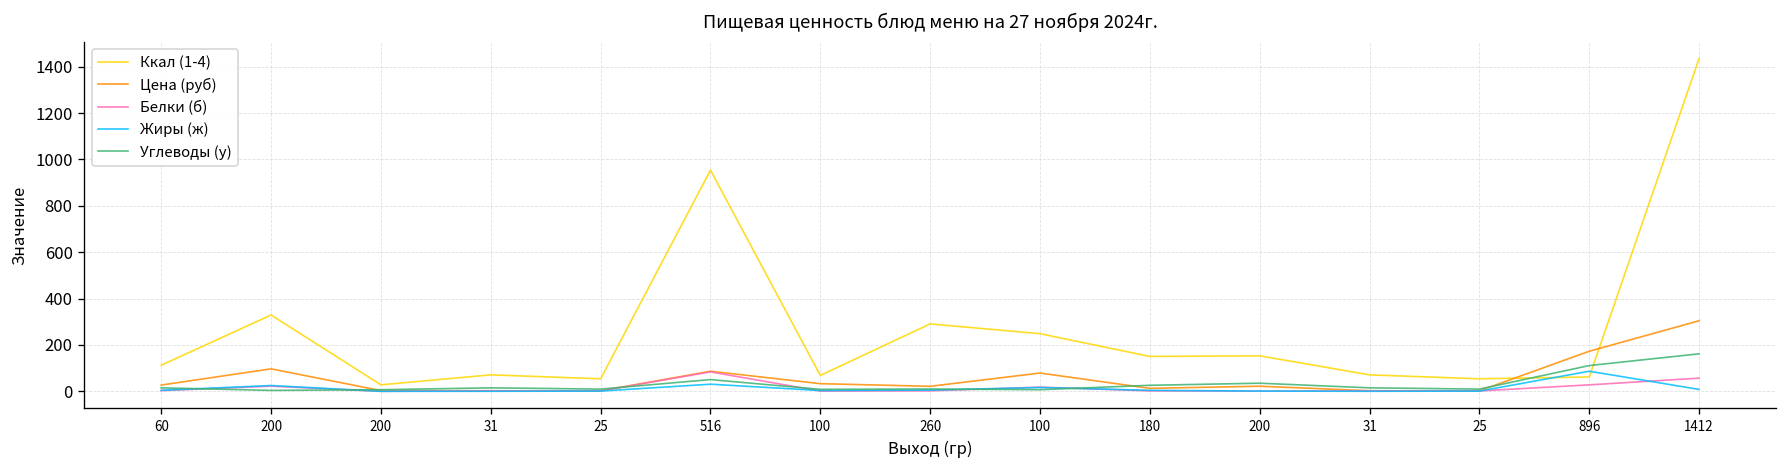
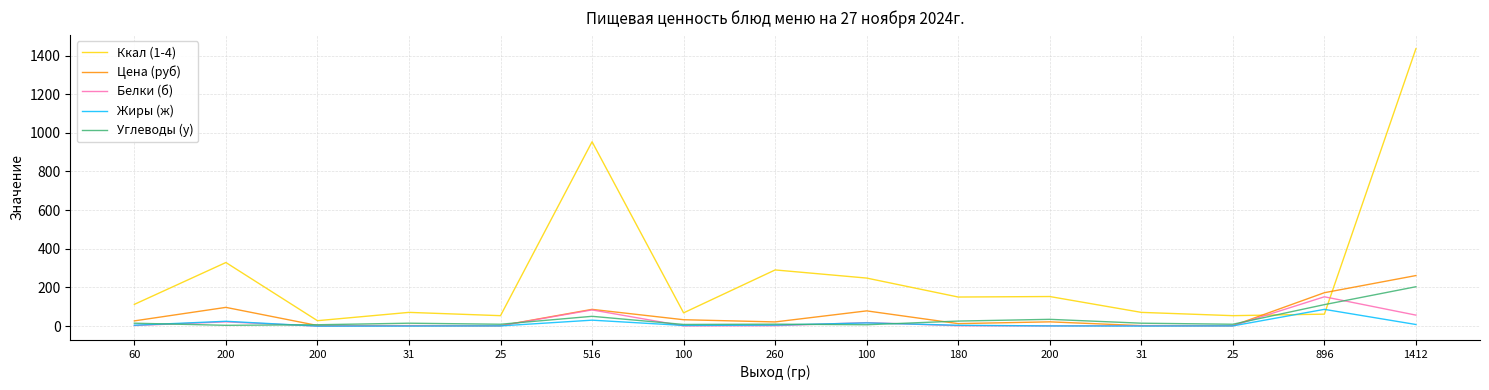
  {
    "Ккал (1-4)": {
      "60": 110,
      "516": 950,
      "260": 290,
      "180": 150,
      "896": 60,
      "1412": 1440
    },
    "Цена (руб)": {
      "896": 170,
-     "1412": 300
+     "1412": 260
    },
    "Белки (б)": {
-     "896": 30,
+     "896": 150,
      "1412": 60
    },
    "Жиры (ж)": {
      "516": 30,
      "896": 90,
      "1412": 10
    },
    "Углеводы (у)": {
      "516": 50,
      "896": 110,
-     "1412": 160
+     "1412": 200
    }
  }
